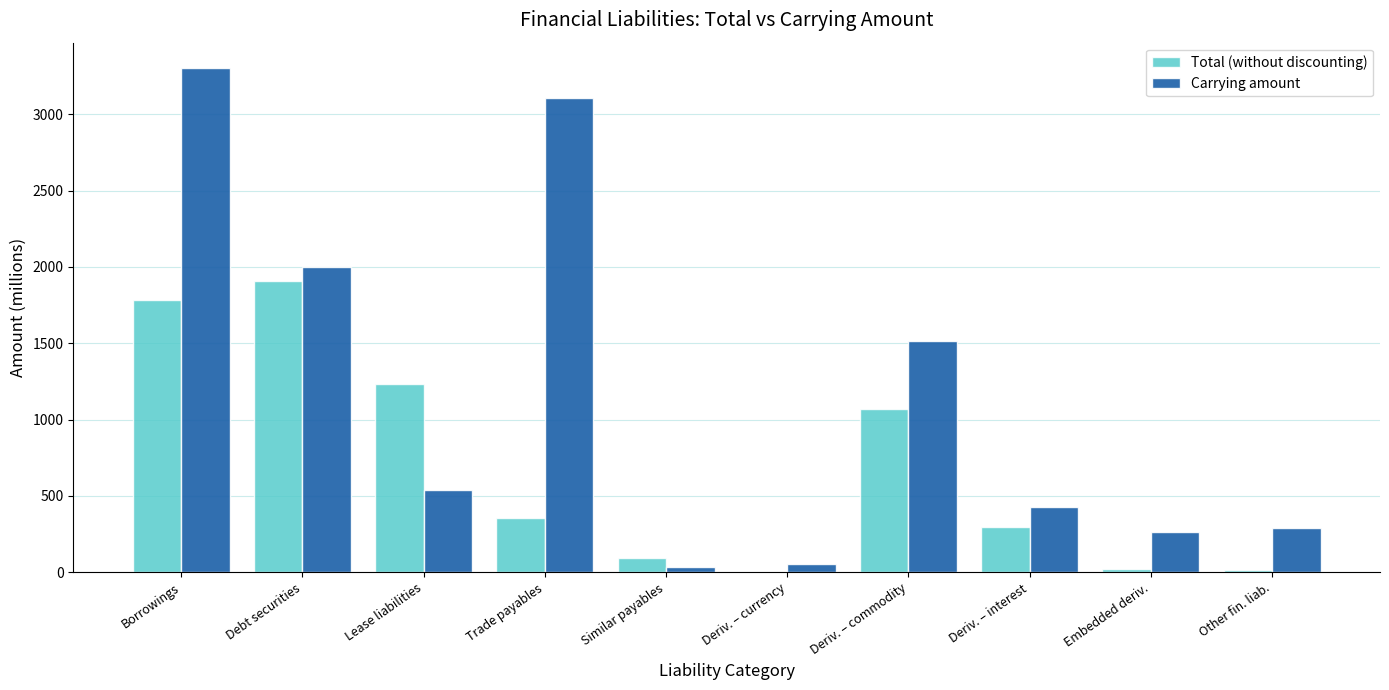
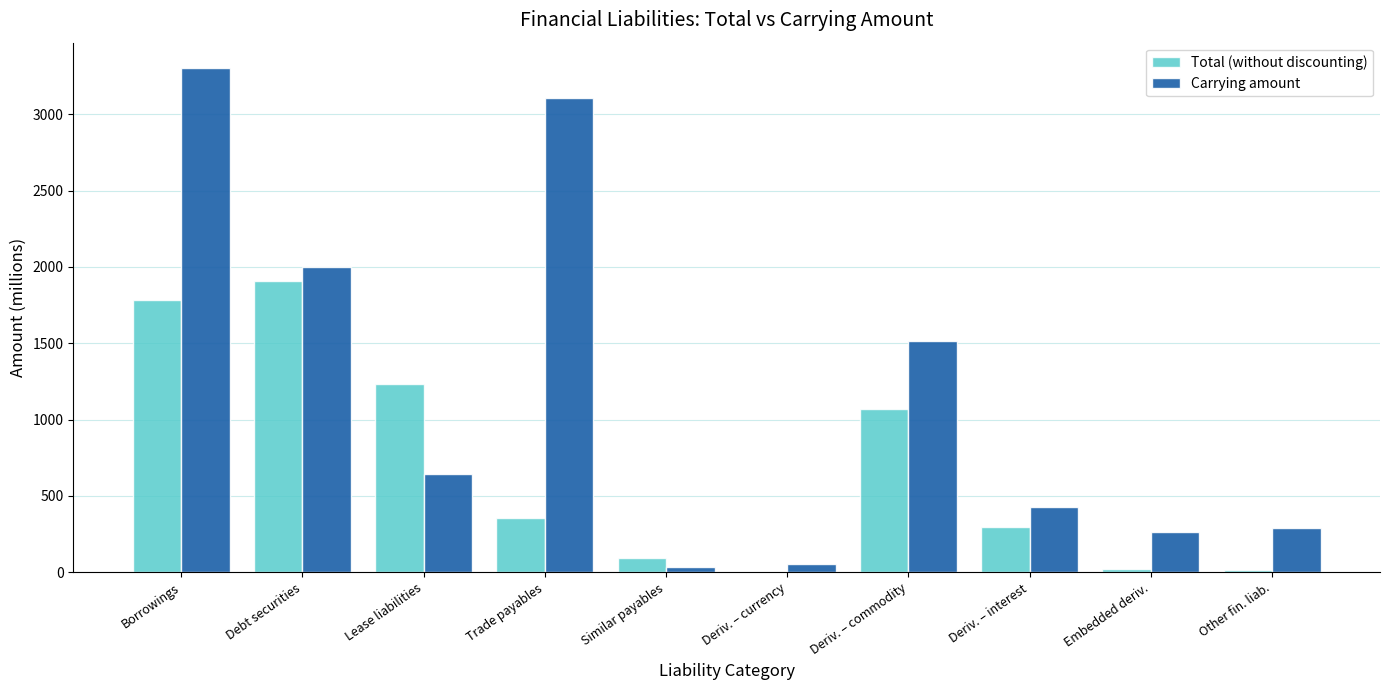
  {
    "Total (without discounting)": {
      "Borrowings": 1790,
      "Debt securities": 1910,
      "Lease liabilities": 1230,
      "Trade payables": 350,
      "Similar payables": 100,
      "Deriv. – commodity": 1070,
      "Deriv. – interest": 290,
      "Embedded deriv.": 20
    },
    "Carrying amount": {
      "Borrowings": 3300,
      "Debt securities": 2000,
-     "Lease liabilities": 540,
+     "Lease liabilities": 650,
      "Trade payables": 3110,
      "Similar payables": 40,
      "Deriv. – currency": 60,
      "Deriv. – commodity": 1510,
      "Deriv. – interest": 430,
      "Embedded deriv.": 270,
      "Other fin. liab.": 290
    }
  }
